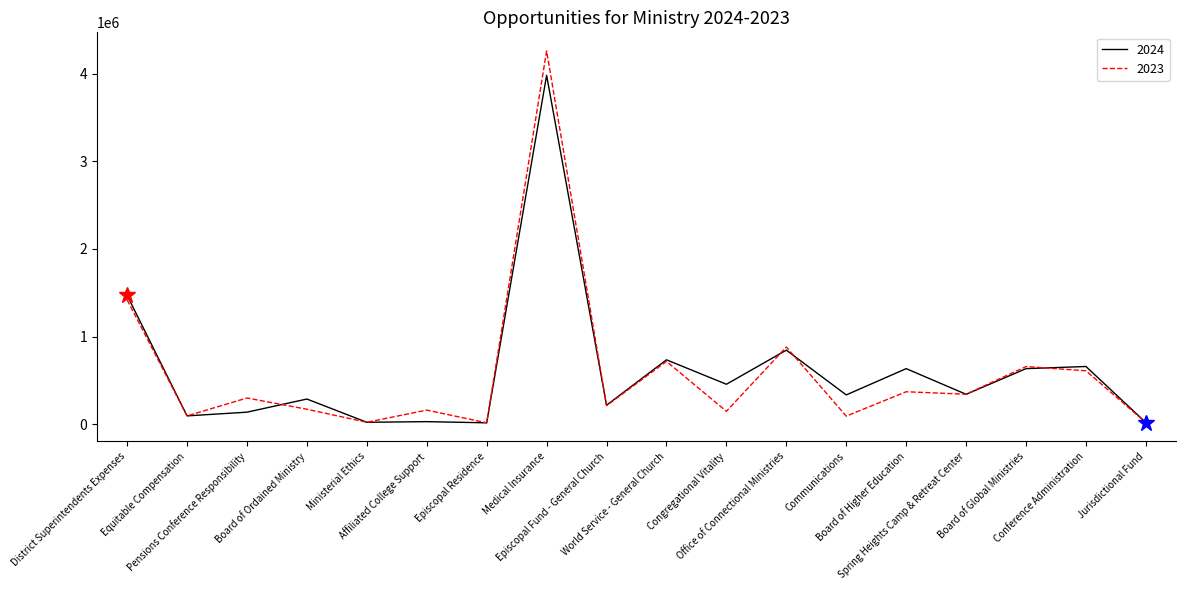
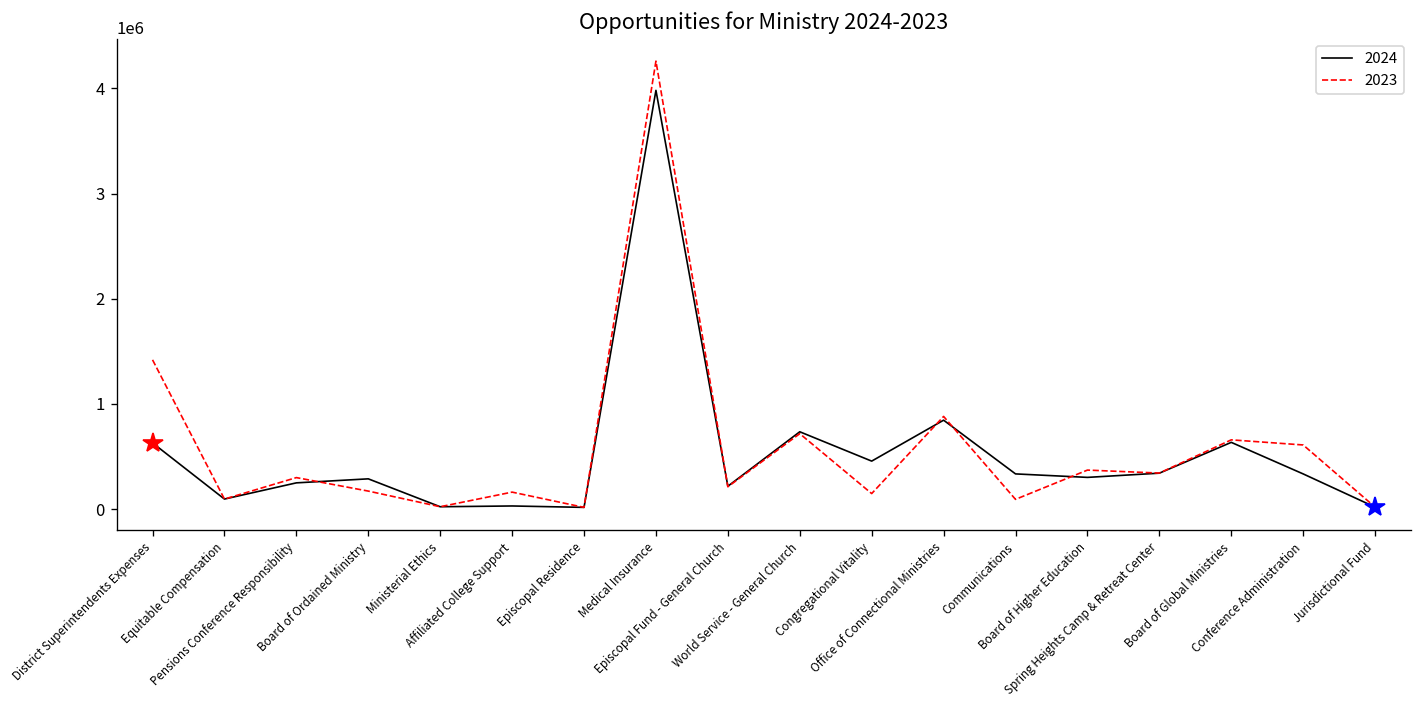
  {
    "2024": {
-     "District Superintendents Expenses": 1500000,
-     "Pensions Conference Responsibility": 100000,
+     "District Superintendents Expenses": 600000,
+     "Pensions Conference Responsibility": 300000,
      "Board of Ordained Ministry": 300000,
      "Affiliated College Support": 0,
      "Medical Insurance": 4000000,
      "Congregational Vitality": 500000,
      "Office of Connectional Ministries": 800000,
      "Communications": 300000,
-     "Board of Higher Education": 600000,
-     "Conference Administration": 700000
+     "Board of Higher Education": 300000,
+     "Conference Administration": 300000
    }
  }
